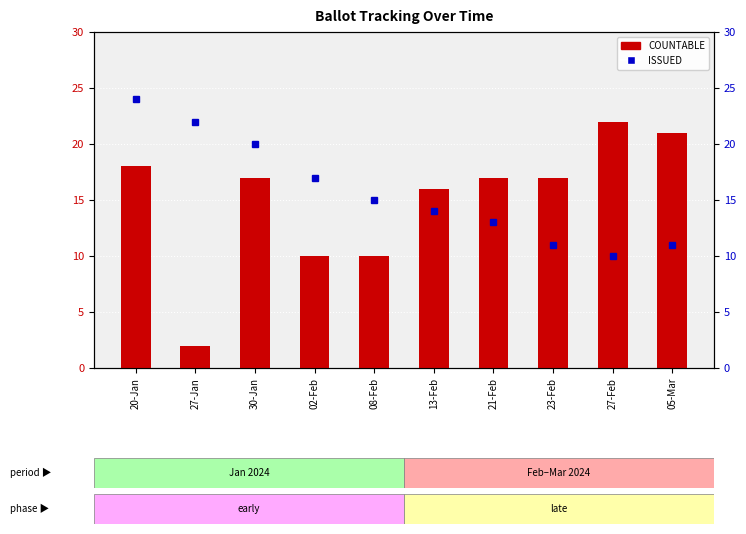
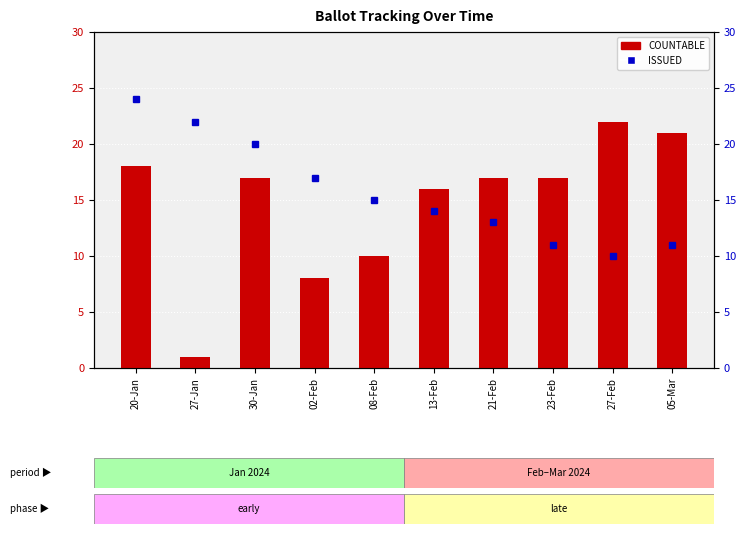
  {
    "COUNTABLE": {
      "20-Jan": 18,
-     "27-Jan": 2,
+     "27-Jan": 1,
      "30-Jan": 17,
-     "02-Feb": 10,
+     "02-Feb": 8,
      "08-Feb": 10,
      "13-Feb": 16,
      "21-Feb": 17,
      "23-Feb": 17,
      "27-Feb": 22,
      "05-Mar": 21
    }
  }
